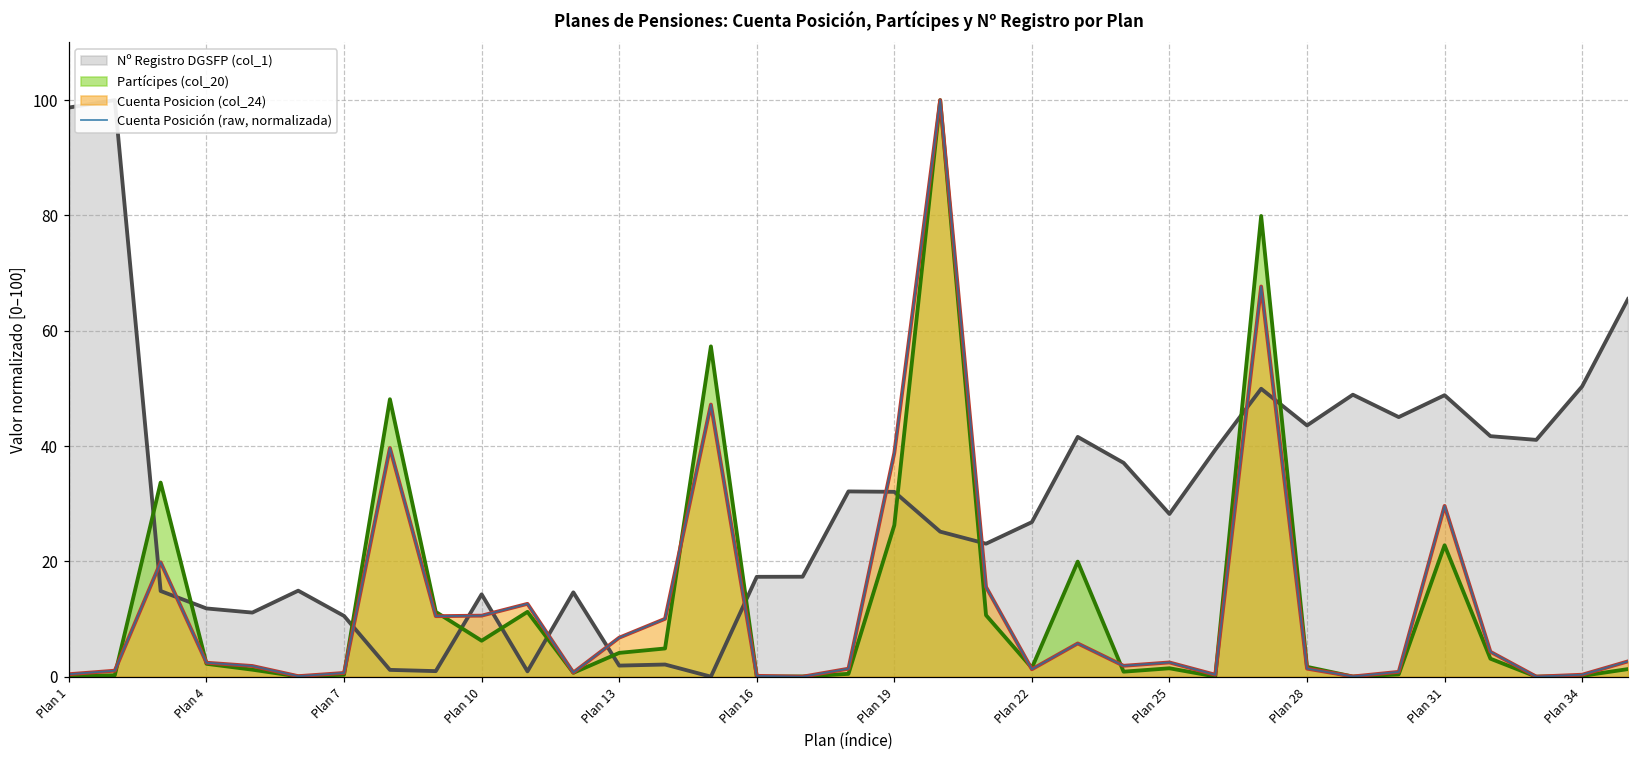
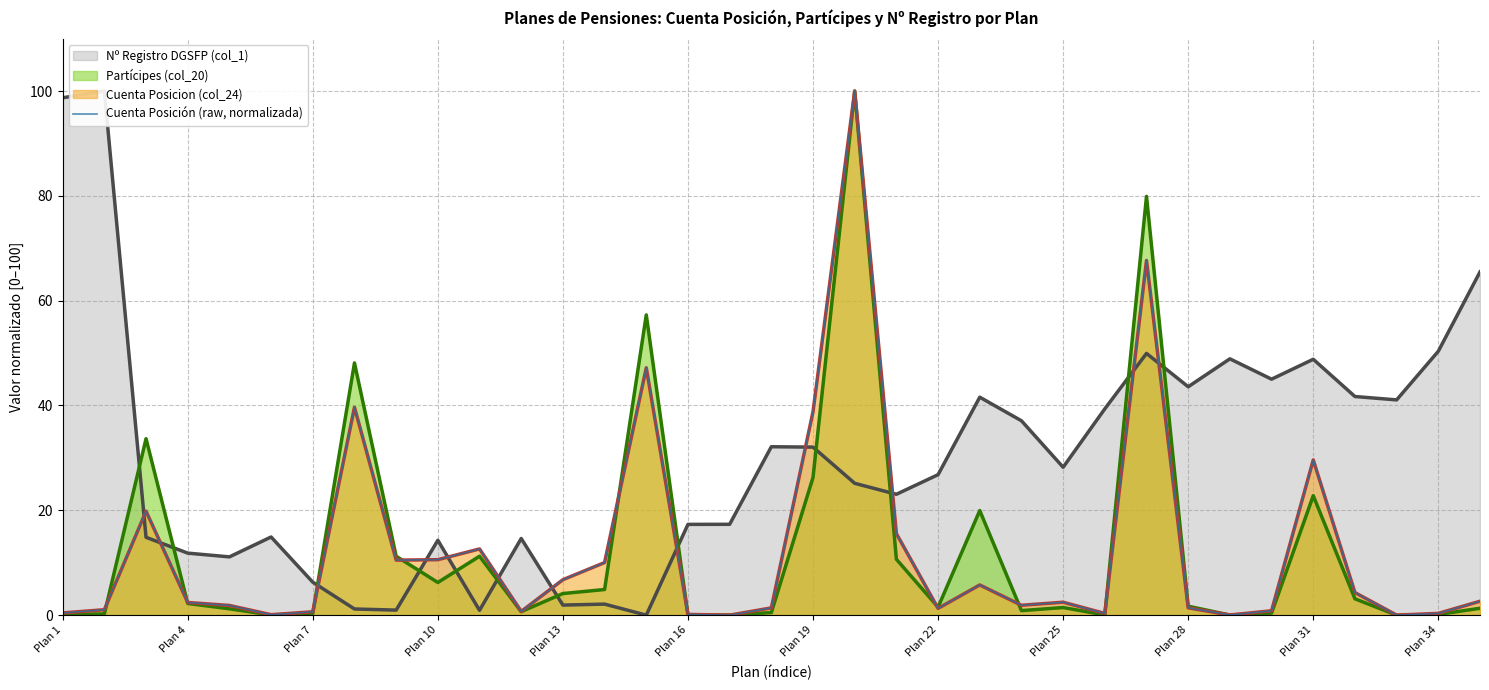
  {
    "Nº Registro DGSFP (col_1)": {
      "Plan 1": 99,
      "Plan 4": 12,
-     "Plan 7": 11,
+     "Plan 7": 6,
      "Plan 10": 14,
      "Plan 13": 2,
      "Plan 16": 17,
      "Plan 19": 32,
      "Plan 22": 27,
      "Plan 25": 28,
      "Plan 28": 44,
      "Plan 31": 49,
      "Plan 34": 50
    },
    "Partícipes (col_20)": {
      "Plan 10": 6,
      "Plan 13": 4,
      "Plan 19": 26,
      "Plan 25": 1,
      "Plan 31": 23
    },
    "Cuenta Posicion (col_24)": {
      "Plan 10": 11,
      "Plan 13": 7,
      "Plan 19": 39,
      "Plan 25": 2,
      "Plan 31": 30
    }
  }
